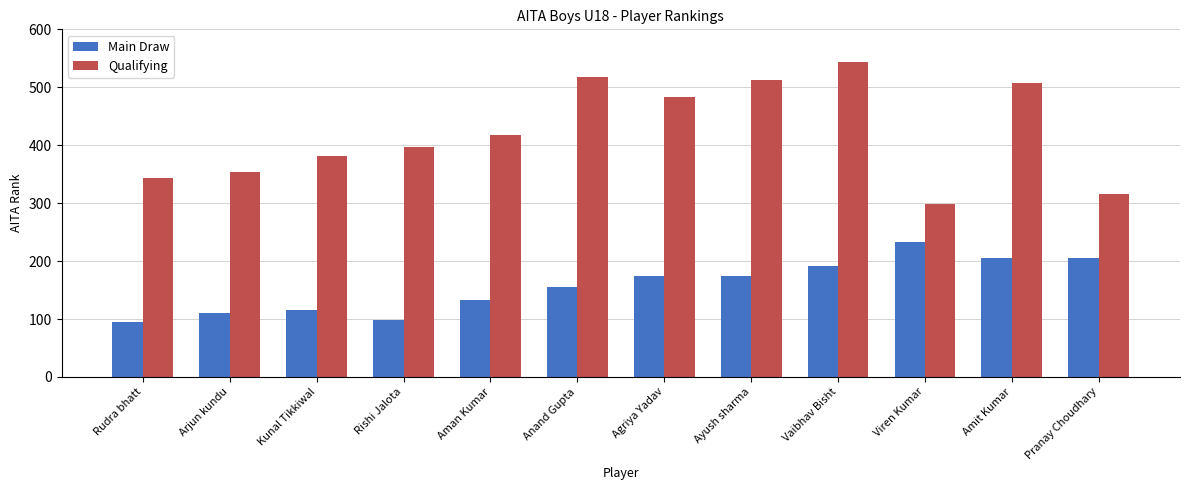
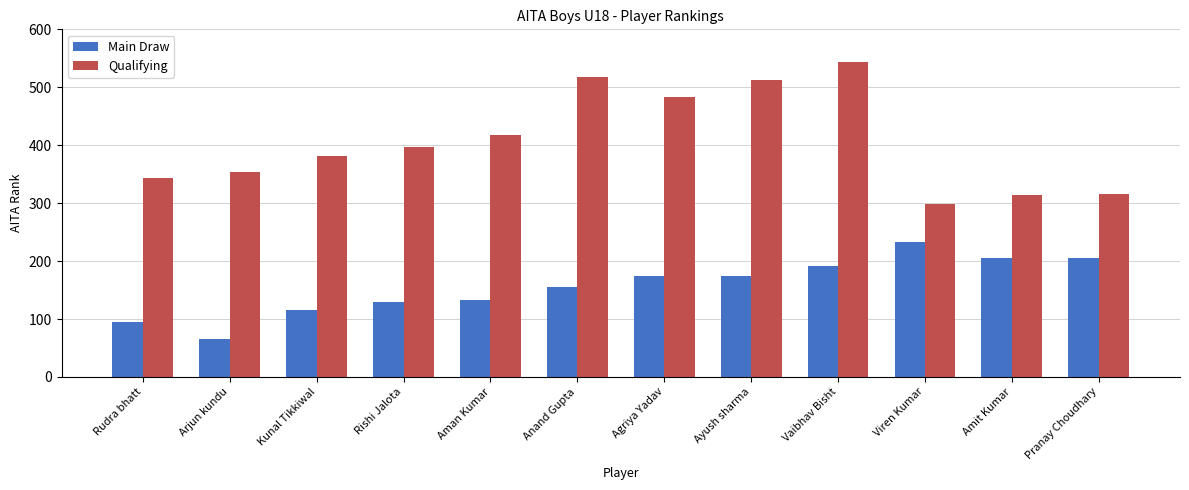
  {
    "Main Draw": {
      "Rudra bhatt": 100,
-     "Arjun kundu": 110,
+     "Arjun kundu": 70,
      "Kunal Tikkiwal": 120,
-     "Rishi Jalota": 100,
+     "Rishi Jalota": 130,
      "Aman Kumar": 130,
      "Anand Gupta": 160,
      "Agriya Yadav": 170,
      "Ayush sharma": 180,
      "Vaibhav Bisht": 190,
      "Viren Kumar": 230,
      "Amit Kumar": 210,
      "Pranay Choudhary": 210
    },
    "Qualifying": {
      "Rudra bhatt": 340,
      "Arjun kundu": 350,
      "Kunal Tikkiwal": 380,
      "Rishi Jalota": 400,
      "Aman Kumar": 420,
      "Anand Gupta": 520,
      "Agriya Yadav": 480,
      "Ayush sharma": 510,
      "Vaibhav Bisht": 540,
      "Viren Kumar": 300,
-     "Amit Kumar": 510,
+     "Amit Kumar": 310,
      "Pranay Choudhary": 320
    }
  }
